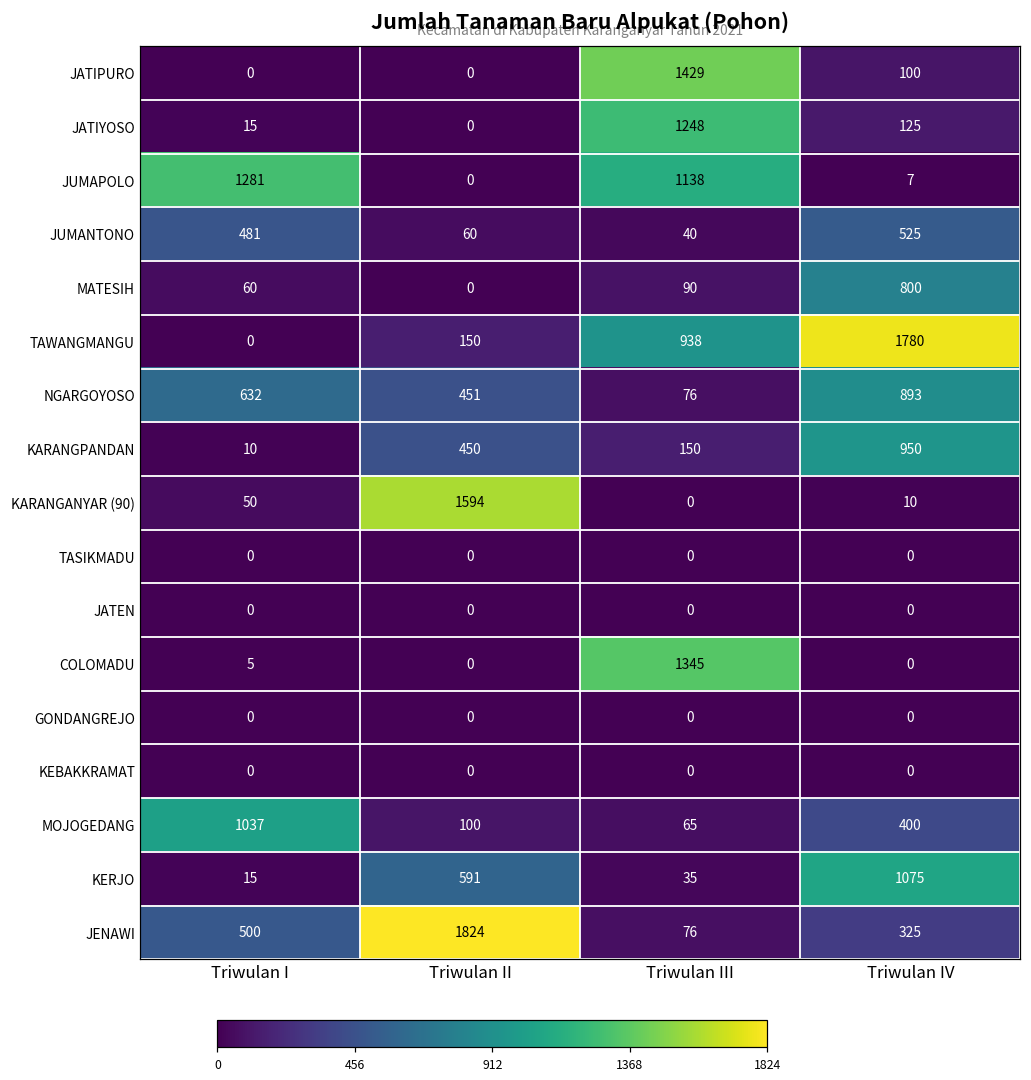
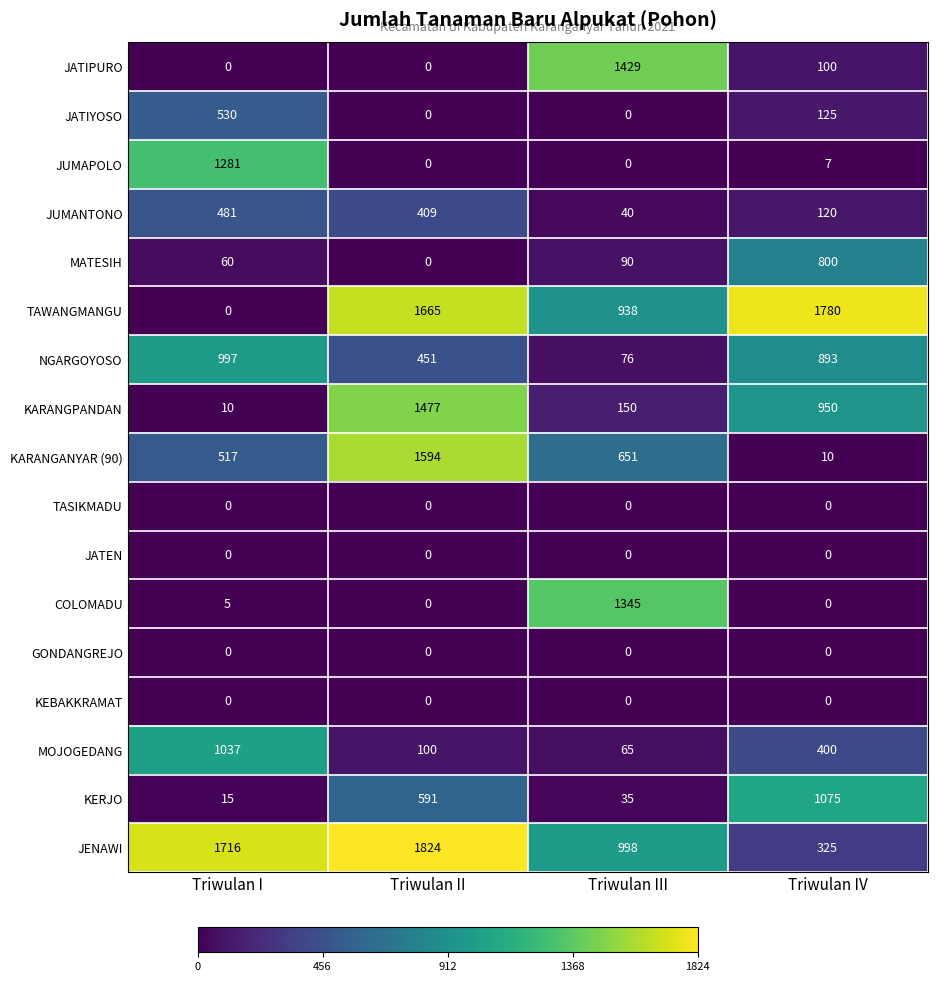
  {
    "JATIPURO": {
      "Triwulan I": 0,
      "Triwulan II": 0,
      "Triwulan III": 1429,
      "Triwulan IV": 100
    },
    "JATIYOSO": {
-     "Triwulan I": 15,
+     "Triwulan I": 530,
      "Triwulan II": 0,
-     "Triwulan III": 1248,
+     "Triwulan III": 0,
      "Triwulan IV": 125
    },
    "JUMAPOLO": {
      "Triwulan I": 1281,
      "Triwulan II": 0,
-     "Triwulan III": 1138,
+     "Triwulan III": 0,
      "Triwulan IV": 7
    },
    "JUMANTONO": {
      "Triwulan I": 481,
-     "Triwulan II": 60,
+     "Triwulan II": 409,
      "Triwulan III": 40,
-     "Triwulan IV": 525
+     "Triwulan IV": 120
    },
    "MATESIH": {
      "Triwulan I": 60,
      "Triwulan II": 0,
      "Triwulan III": 90,
      "Triwulan IV": 800
    },
    "TAWANGMANGU": {
      "Triwulan I": 0,
-     "Triwulan II": 150,
+     "Triwulan II": 1665,
      "Triwulan III": 938,
      "Triwulan IV": 1780
    },
    "NGARGOYOSO": {
-     "Triwulan I": 632,
+     "Triwulan I": 997,
      "Triwulan II": 451,
      "Triwulan III": 76,
      "Triwulan IV": 893
    },
    "KARANGPANDAN": {
      "Triwulan I": 10,
-     "Triwulan II": 450,
+     "Triwulan II": 1477,
      "Triwulan III": 150,
      "Triwulan IV": 950
    },
    "KARANGANYAR (90)": {
-     "Triwulan I": 50,
+     "Triwulan I": 517,
      "Triwulan II": 1594,
-     "Triwulan III": 0,
+     "Triwulan III": 651,
      "Triwulan IV": 10
    },
    "TASIKMADU": {
      "Triwulan I": 0,
      "Triwulan II": 0,
      "Triwulan III": 0,
      "Triwulan IV": 0
    },
    "JATEN": {
      "Triwulan I": 0,
      "Triwulan II": 0,
      "Triwulan III": 0,
      "Triwulan IV": 0
    },
    "COLOMADU": {
      "Triwulan I": 5,
      "Triwulan II": 0,
      "Triwulan III": 1345,
      "Triwulan IV": 0
    },
    "GONDANGREJO": {
      "Triwulan I": 0,
      "Triwulan II": 0,
      "Triwulan III": 0,
      "Triwulan IV": 0
    },
    "KEBAKKRAMAT": {
      "Triwulan I": 0,
      "Triwulan II": 0,
      "Triwulan III": 0,
      "Triwulan IV": 0
    },
    "MOJOGEDANG": {
      "Triwulan I": 1037,
      "Triwulan II": 100,
      "Triwulan III": 65,
      "Triwulan IV": 400
    },
    "KERJO": {
      "Triwulan I": 15,
      "Triwulan II": 591,
      "Triwulan III": 35,
      "Triwulan IV": 1075
    },
    "JENAWI": {
-     "Triwulan I": 500,
+     "Triwulan I": 1716,
      "Triwulan II": 1824,
-     "Triwulan III": 76,
+     "Triwulan III": 998,
      "Triwulan IV": 325
    }
  }
